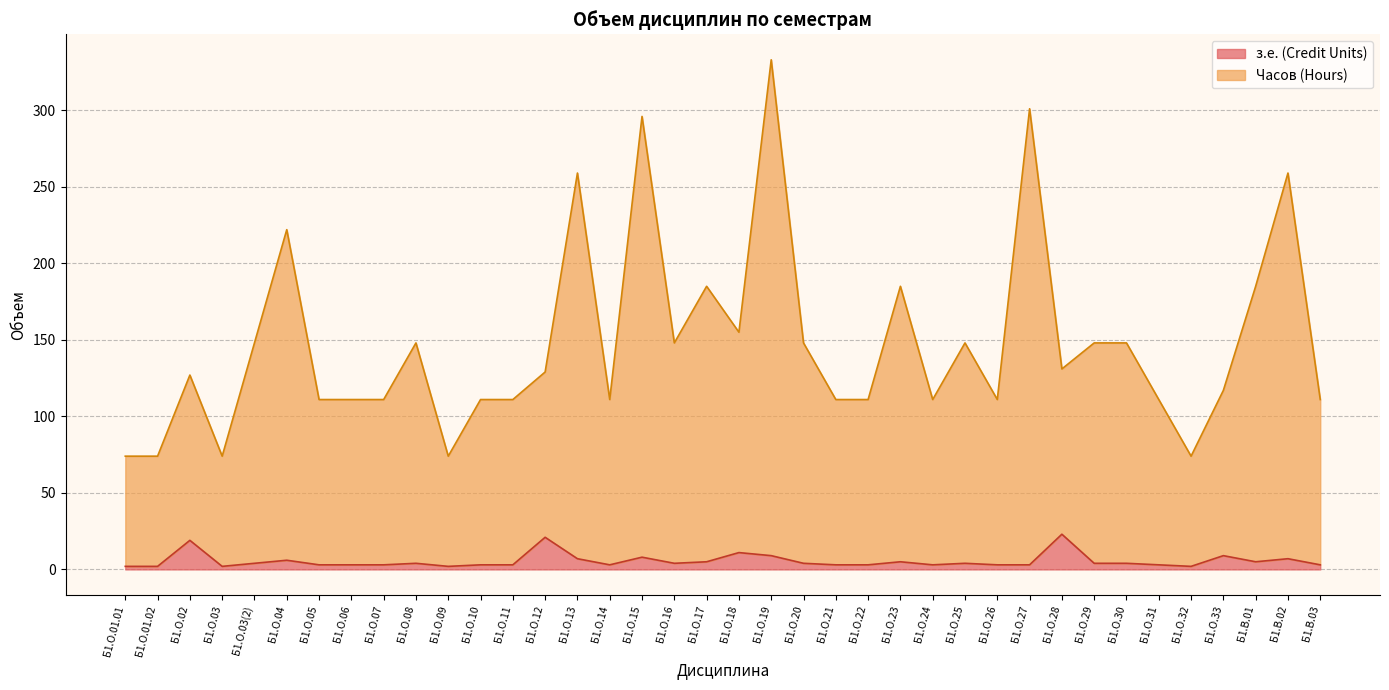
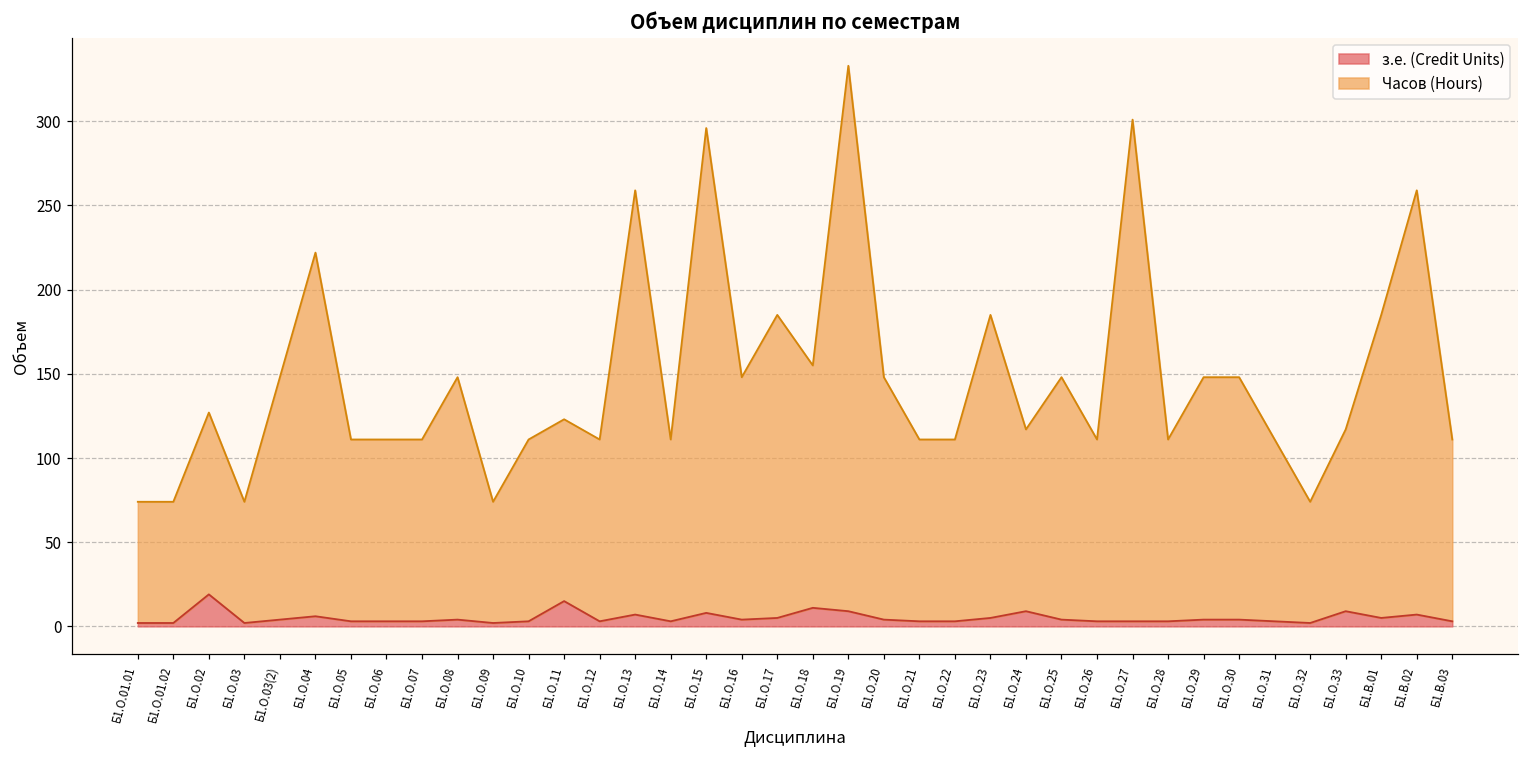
  {
    "з.е. (Credit Units)": {
      "Б1.О.01.01": 2,
      "Б1.О.01.02": 2,
      "Б1.О.02": 19,
      "Б1.О.03": 2,
      "Б1.О.03(2)": 4,
      "Б1.О.04": 6,
      "Б1.О.05": 3,
      "Б1.О.06": 3,
      "Б1.О.07": 3,
      "Б1.О.08": 4,
      "Б1.О.09": 2,
      "Б1.О.10": 3,
-     "Б1.О.11": 3,
-     "Б1.О.12": 21,
+     "Б1.О.11": 15,
+     "Б1.О.12": 3,
      "Б1.О.13": 7,
      "Б1.О.14": 3,
      "Б1.О.15": 8,
      "Б1.О.16": 4,
      "Б1.О.17": 5,
      "Б1.О.18": 11,
      "Б1.О.19": 9,
      "Б1.О.20": 4,
      "Б1.О.21": 3,
      "Б1.О.22": 3,
      "Б1.О.23": 5,
-     "Б1.О.24": 3,
+     "Б1.О.24": 9,
      "Б1.О.25": 4,
      "Б1.О.26": 3,
      "Б1.О.27": 3,
-     "Б1.О.28": 23,
+     "Б1.О.28": 3,
      "Б1.О.29": 4,
      "Б1.О.30": 4,
      "Б1.О.31": 3,
      "Б1.О.32": 2,
      "Б1.О.33": 9,
      "Б1.В.01": 5,
      "Б1.В.02": 7,
      "Б1.В.03": 3
    },
    "Часов (Hours)": {
      "Б1.О.01.01": 72,
      "Б1.О.01.02": 72,
      "Б1.О.02": 108,
      "Б1.О.03": 72,
      "Б1.О.03(2)": 144,
      "Б1.О.04": 216,
      "Б1.О.05": 108,
      "Б1.О.06": 108,
      "Б1.О.07": 108,
      "Б1.О.08": 144,
      "Б1.О.09": 72,
      "Б1.О.10": 108,
      "Б1.О.11": 108,
      "Б1.О.12": 108,
      "Б1.О.13": 252,
      "Б1.О.14": 108,
      "Б1.О.15": 288,
      "Б1.О.16": 144,
      "Б1.О.17": 180,
      "Б1.О.18": 144,
      "Б1.О.19": 324,
      "Б1.О.20": 144,
      "Б1.О.21": 108,
      "Б1.О.22": 108,
      "Б1.О.23": 180,
      "Б1.О.24": 108,
      "Б1.О.25": 144,
      "Б1.О.26": 108,
      "Б1.О.27": 298,
      "Б1.О.28": 108,
      "Б1.О.29": 144,
      "Б1.О.30": 144,
      "Б1.О.31": 108,
      "Б1.О.32": 72,
      "Б1.О.33": 108,
      "Б1.В.01": 180,
      "Б1.В.02": 252,
      "Б1.В.03": 108
    }
  }
